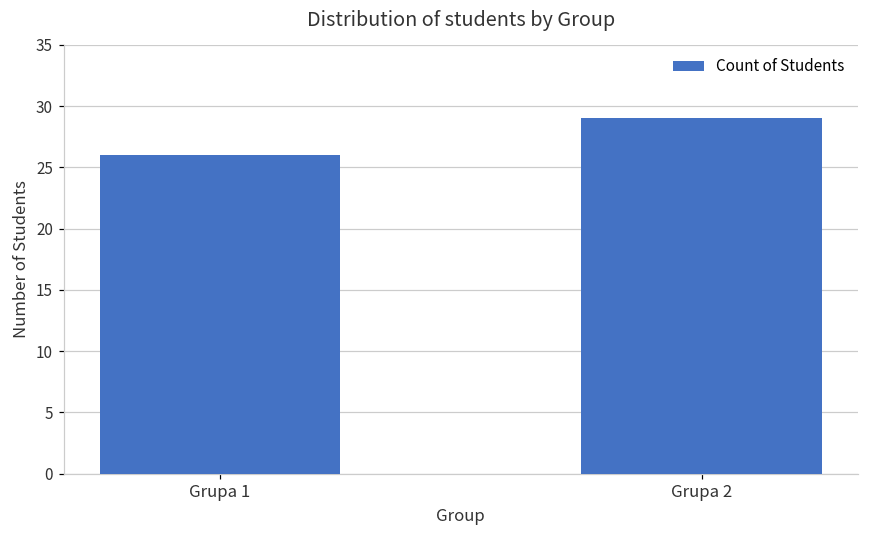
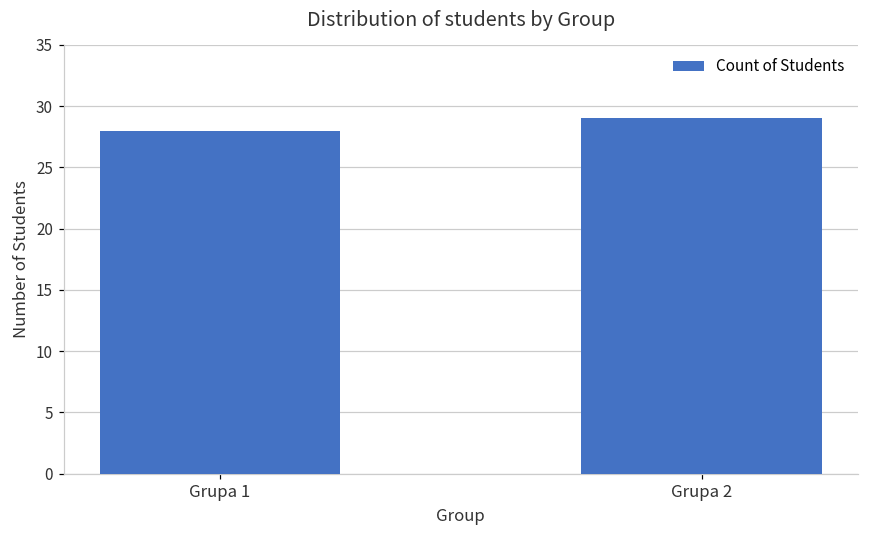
  {
-   "Grupa 1": 26,
+   "Grupa 1": 28,
    "Grupa 2": 29
  }
